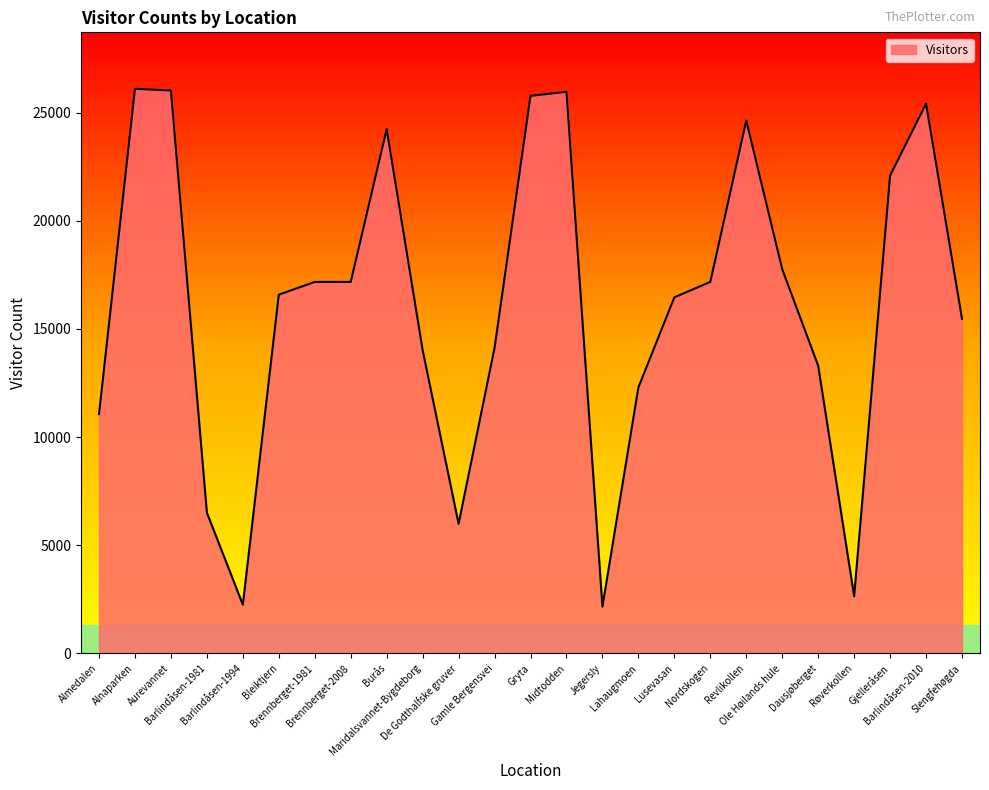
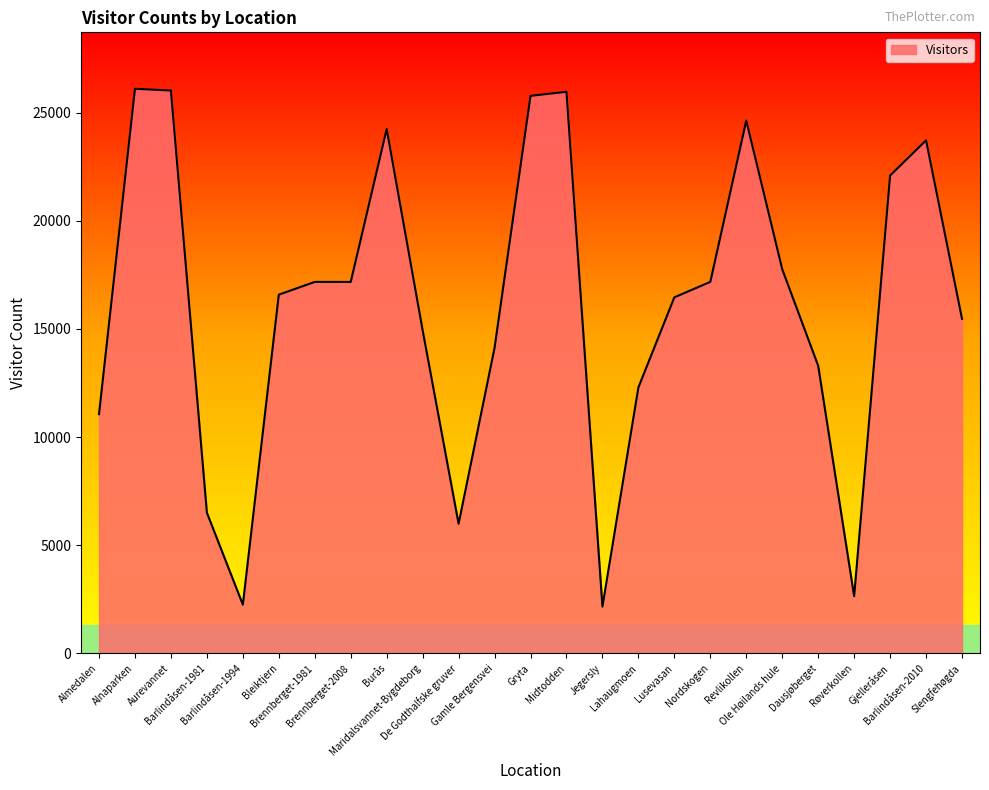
  {
    "Almedalen": 11100,
    "Alnaparken": 26100,
    "Aurevannet": 26000,
    "Barlindåsen-1981": 6500,
    "Barlindåsen-1994": 2300,
    "Bleiktjern": 16600,
    "Brennberget-1981": 17200,
    "Brennberget-2008": 17200,
    "Burås": 24200,
-   "Maridalsvannet-Bygdeborg": 14000,
+   "Maridalsvannet-Bygdeborg": 14900,
    "De Godthalfske gruver": 6000,
    "Gamle Bergensvei": 14100,
    "Gryta": 25800,
    "Midtodden": 26000,
    "Jegersly": 2200,
    "Lahaugmoen": 12300,
    "Lusevasan": 16500,
    "Nordskogen": 17200,
    "Revlikollen": 24600,
    "Ole Høilands hule": 17800,
    "Dausjøberget": 13300,
    "Røverkollen": 2600,
    "Gjelleråsen": 22100,
-   "Barlindåsen-2010": 25400,
+   "Barlindåsen-2010": 23700,
    "Slengfehøgda": 15500
  }
